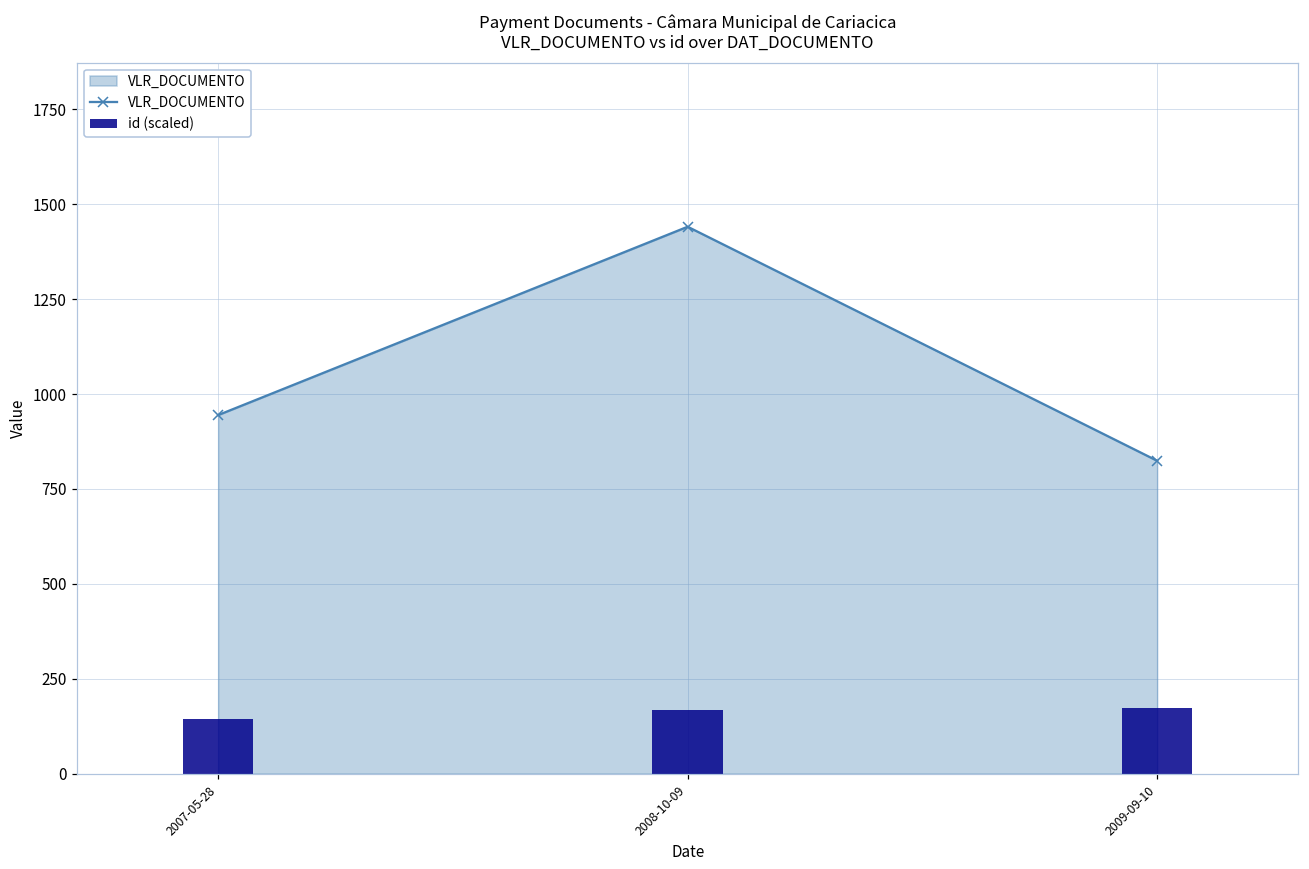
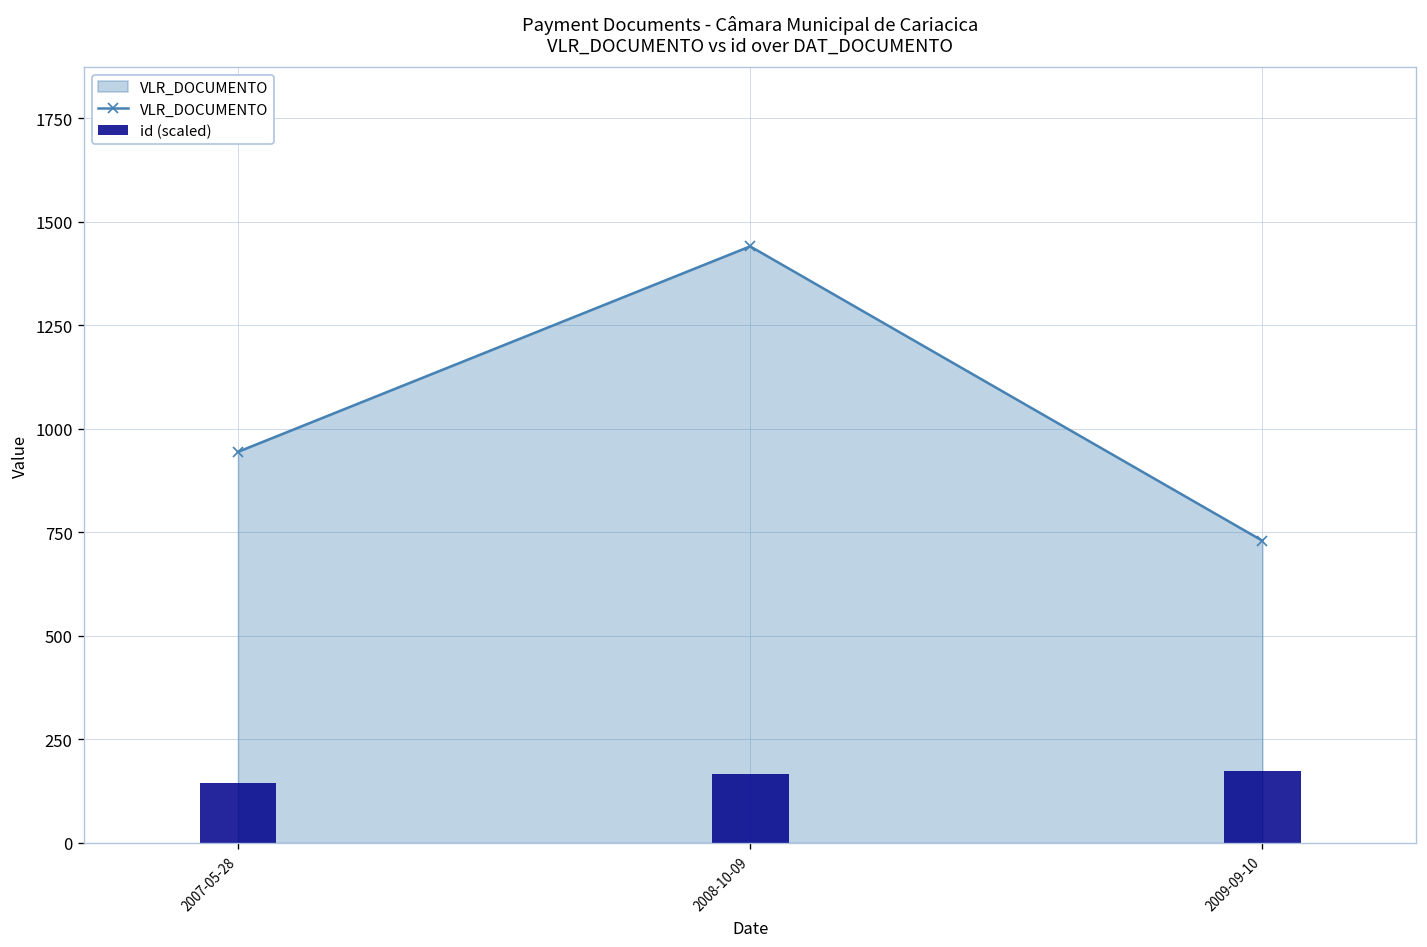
  {
    "VLR_DOCUMENTO": {
      "2007-05-28": 940,
      "2008-10-09": 1440,
-     "2009-09-10": 820
+     "2009-09-10": 730
    },
    "id (scaled)": {
      "2007-05-28": 140,
      "2008-10-09": 170,
      "2009-09-10": 170
    }
  }
